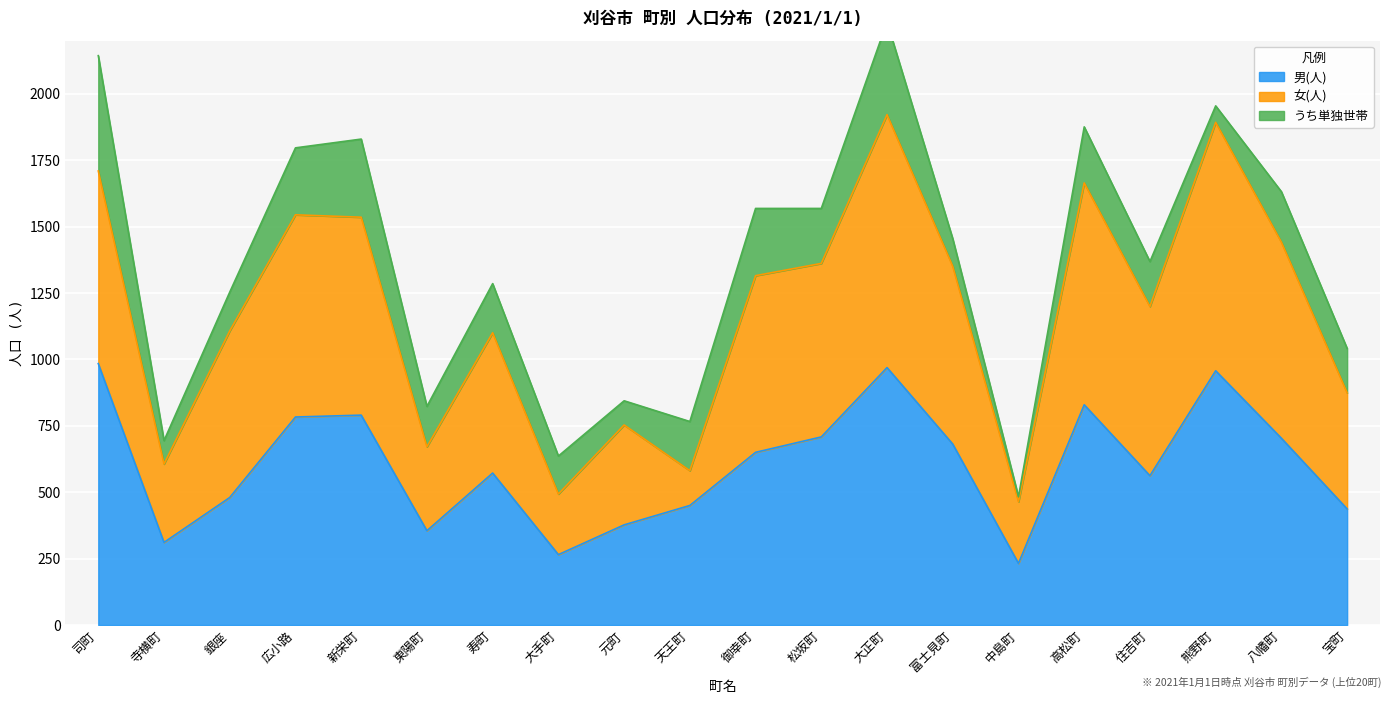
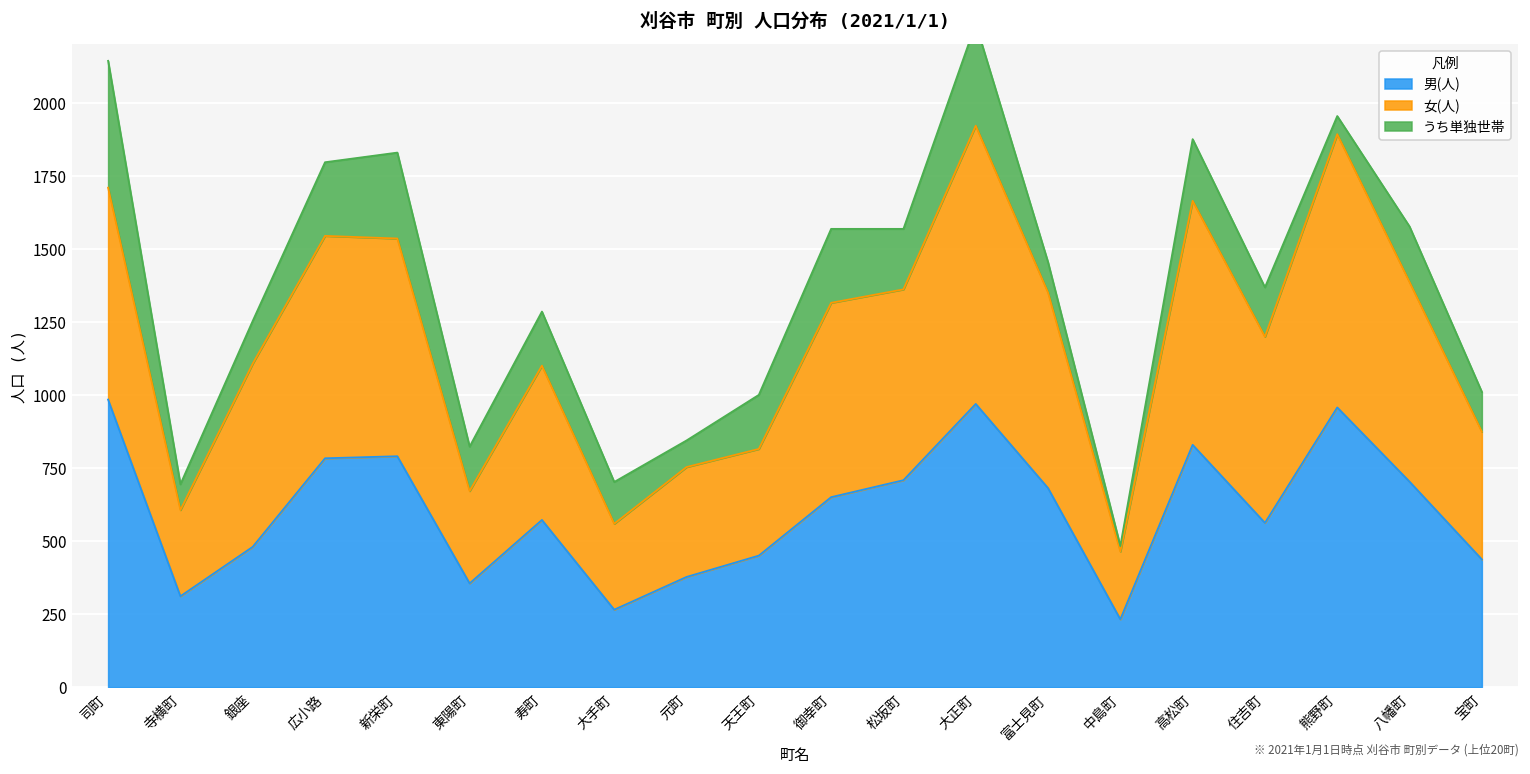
  {
    "男(人)": {
      "司町": 980,
      "寺横町": 310,
      "銀座": 480,
      "広小路": 780,
      "新栄町": 790,
      "東陽町": 360,
      "寿町": 570,
      "大手町": 270,
      "元町": 380,
      "天王町": 450,
      "御幸町": 650,
      "松坂町": 710,
      "大正町": 970,
      "富士見町": 680,
      "中島町": 230,
      "高松町": 830,
      "住吉町": 560,
      "熊野町": 960,
      "八幡町": 700,
      "宝町": 440
    },
    "女(人)": {
      "司町": 730,
      "寺横町": 300,
      "銀座": 630,
      "広小路": 760,
      "新栄町": 750,
      "東陽町": 320,
      "寿町": 530,
-     "大手町": 230,
+     "大手町": 290,
      "元町": 380,
-     "天王町": 130,
+     "天王町": 370,
      "御幸町": 670,
      "松坂町": 650,
      "大正町": 950,
      "富士見町": 670,
      "中島町": 230,
      "高松町": 840,
      "住吉町": 640,
      "熊野町": 940,
-     "八幡町": 740,
+     "八幡町": 680,
      "宝町": 440
    },
    "うち単独世帯": {
      "司町": 430,
      "寺横町": 90,
      "銀座": 150,
      "広小路": 250,
      "新栄町": 290,
      "東陽町": 150,
      "寿町": 190,
      "大手町": 140,
      "元町": 90,
      "天王町": 190,
      "御幸町": 250,
      "松坂町": 210,
      "富士見町": 100,
      "中島町": 20,
      "高松町": 210,
      "住吉町": 170,
      "熊野町": 60,
      "八幡町": 190,
-     "宝町": 170
+     "宝町": 140
    }
  }
